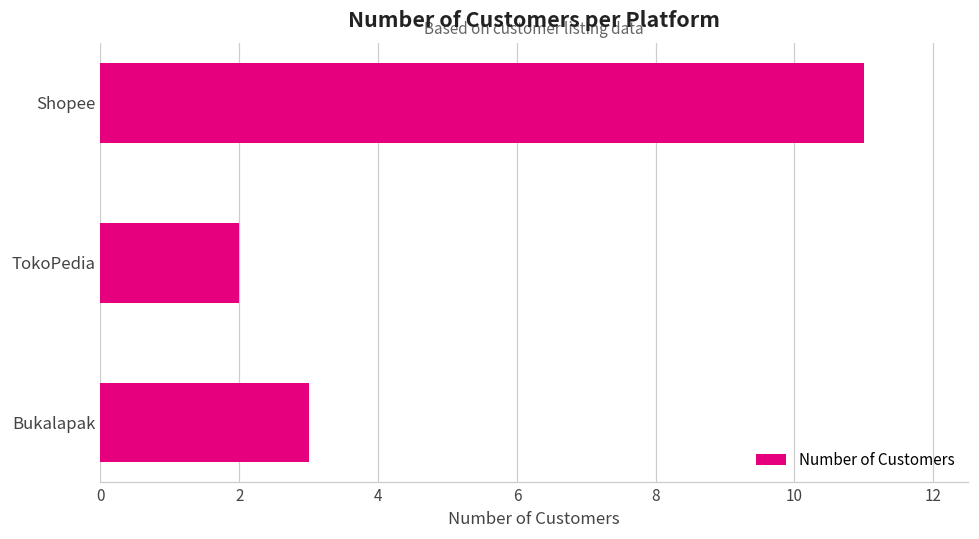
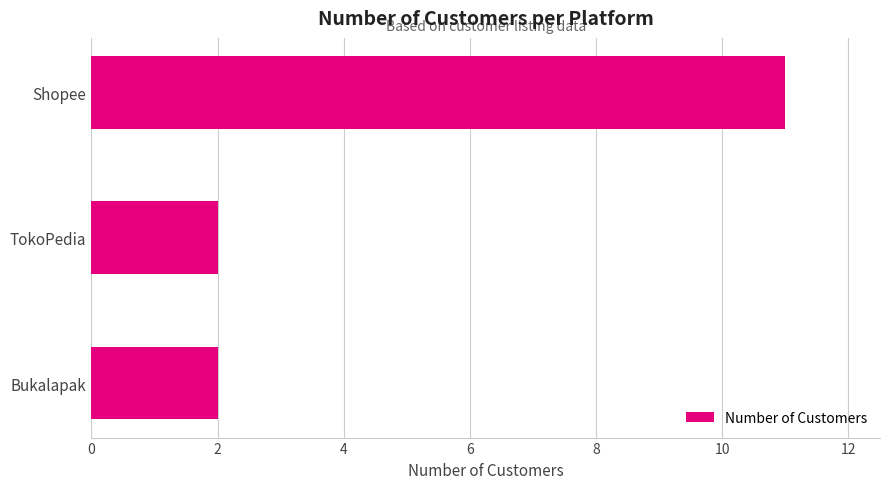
  {
    "Shopee": 11,
    "TokoPedia": 2,
-   "Bukalapak": 3
+   "Bukalapak": 2
  }
